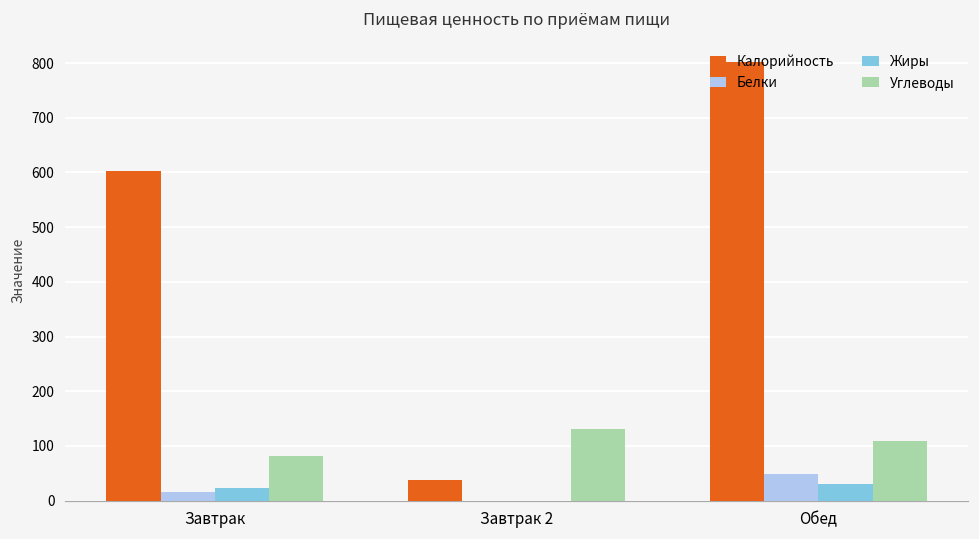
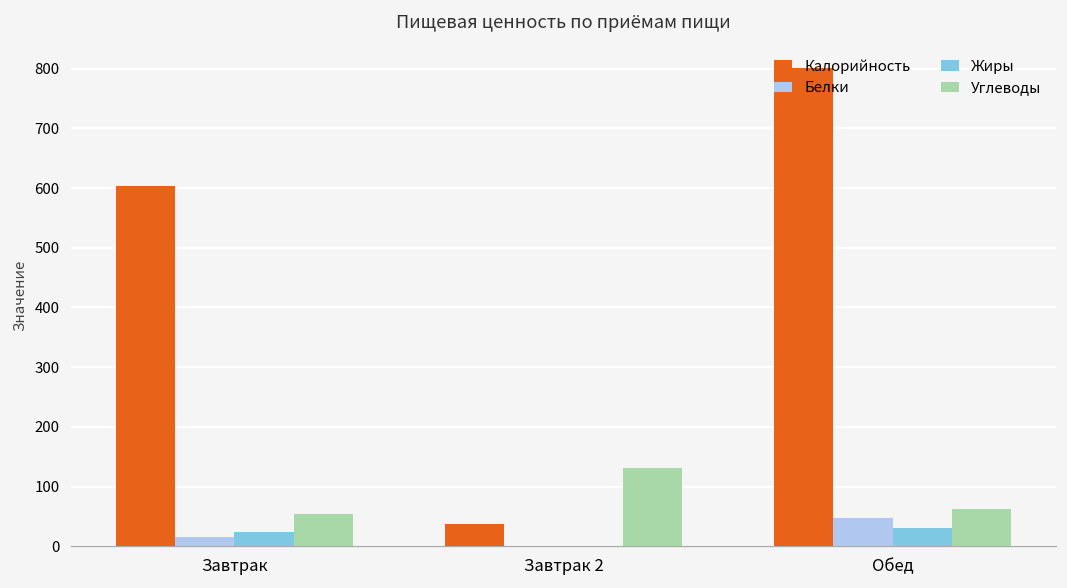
  {
    "Калорийность": {
      "Завтрак": 600,
      "Завтрак 2": 40,
      "Обед": 800
    },
    "Углеводы": {
-     "Завтрак": 80,
+     "Завтрак": 50,
      "Завтрак 2": 130,
-     "Обед": 110
+     "Обед": 60
    }
  }
